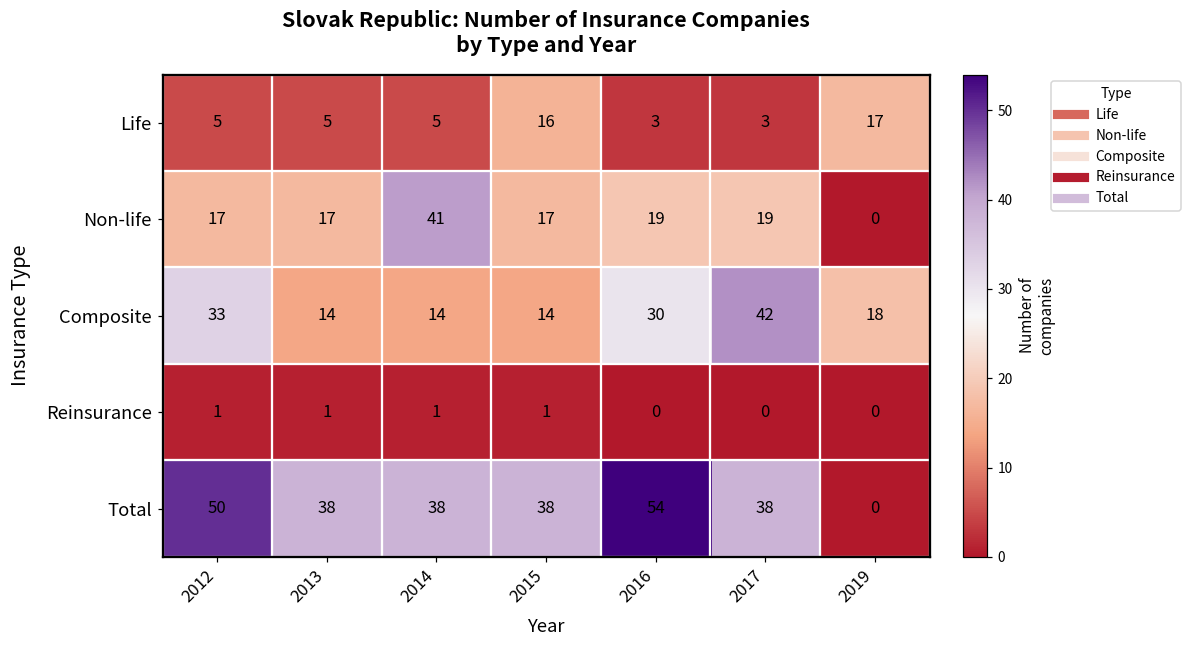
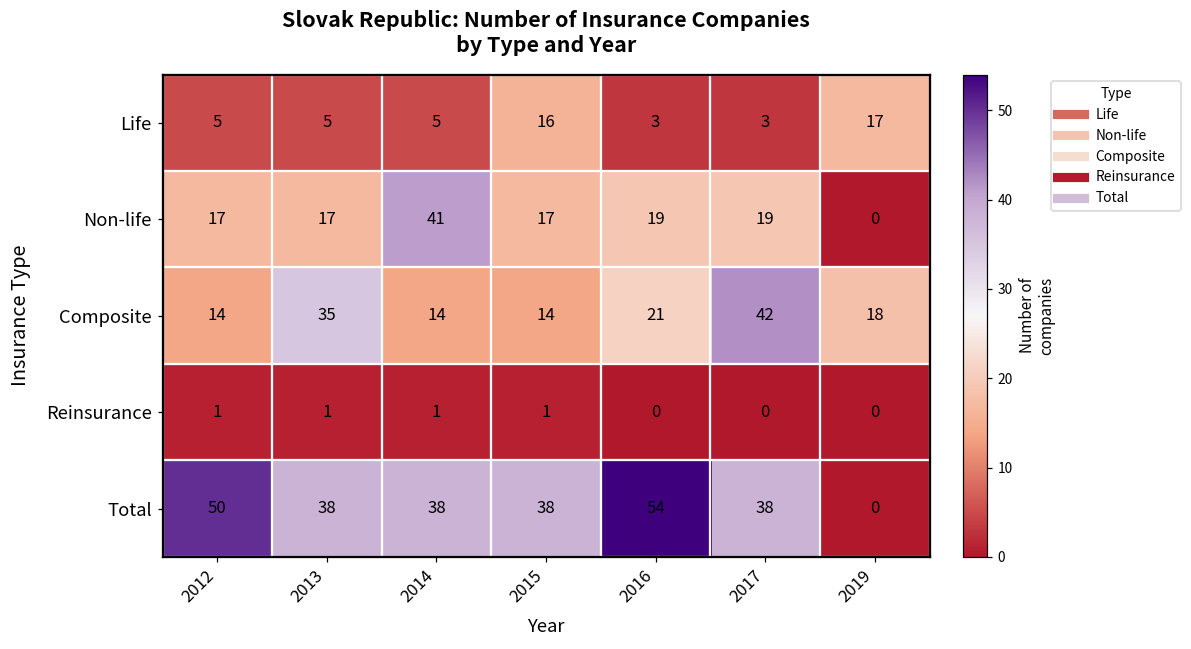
  {
    "Life": {
      "2012": 5,
      "2013": 5,
      "2014": 5,
      "2015": 16,
      "2016": 3,
      "2017": 3,
      "2019": 17
    },
    "Non-life": {
      "2012": 17,
      "2013": 17,
      "2014": 41,
      "2015": 17,
      "2016": 19,
      "2017": 19,
      "2019": 0
    },
    "Composite": {
-     "2012": 33,
-     "2013": 14,
+     "2012": 14,
+     "2013": 35,
      "2014": 14,
      "2015": 14,
-     "2016": 30,
+     "2016": 21,
      "2017": 42,
      "2019": 18
    },
    "Reinsurance": {
      "2012": 1,
      "2013": 1,
      "2014": 1,
      "2015": 1,
      "2016": 0,
      "2017": 0,
      "2019": 0
    },
    "Total": {
      "2012": 50,
      "2013": 38,
      "2014": 38,
      "2015": 38,
      "2016": 54,
      "2017": 38,
      "2019": 0
    }
  }
